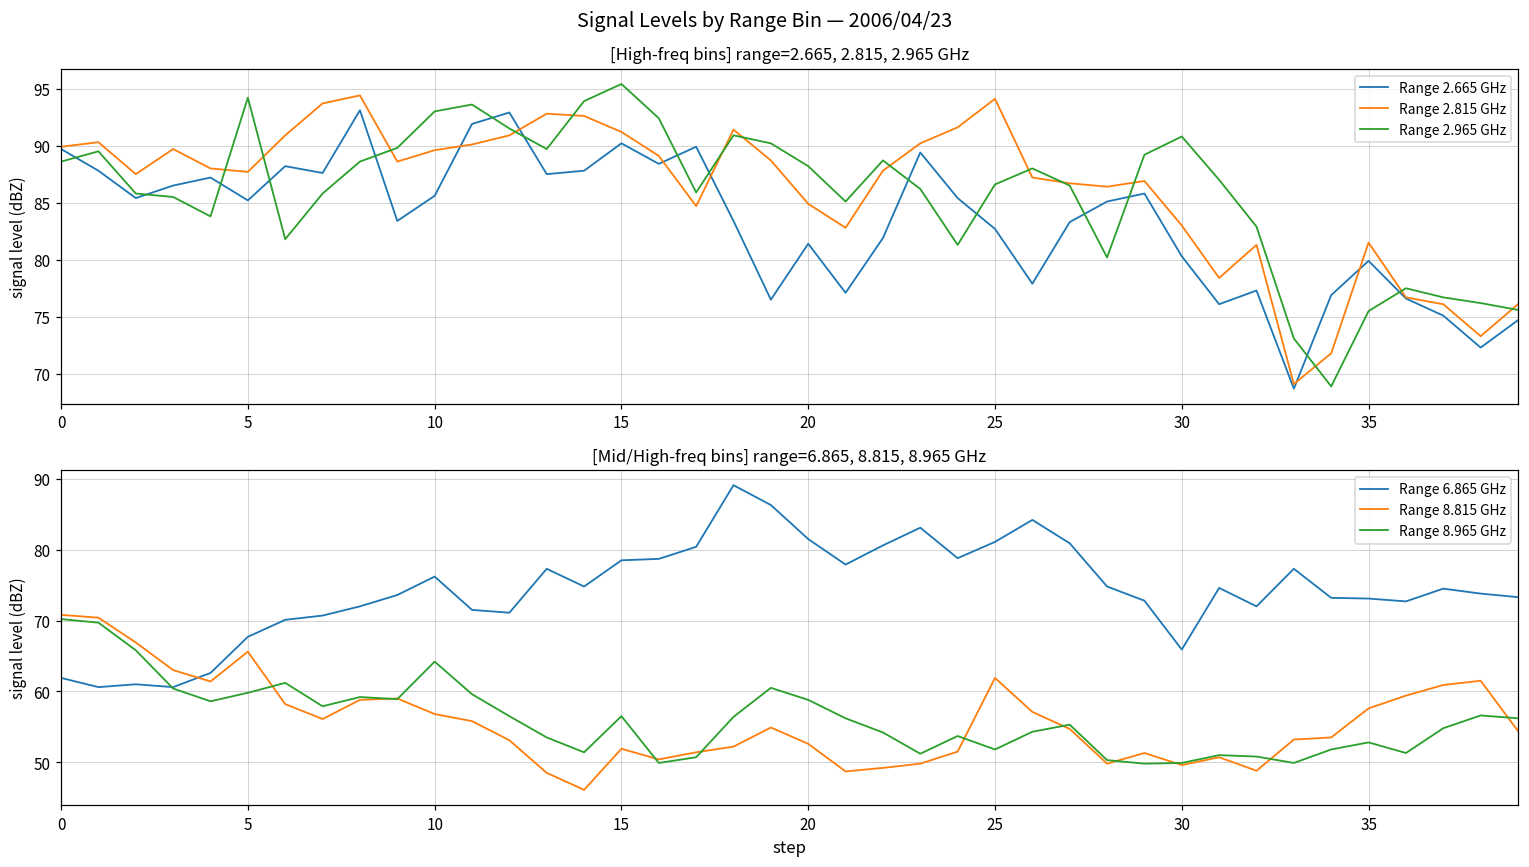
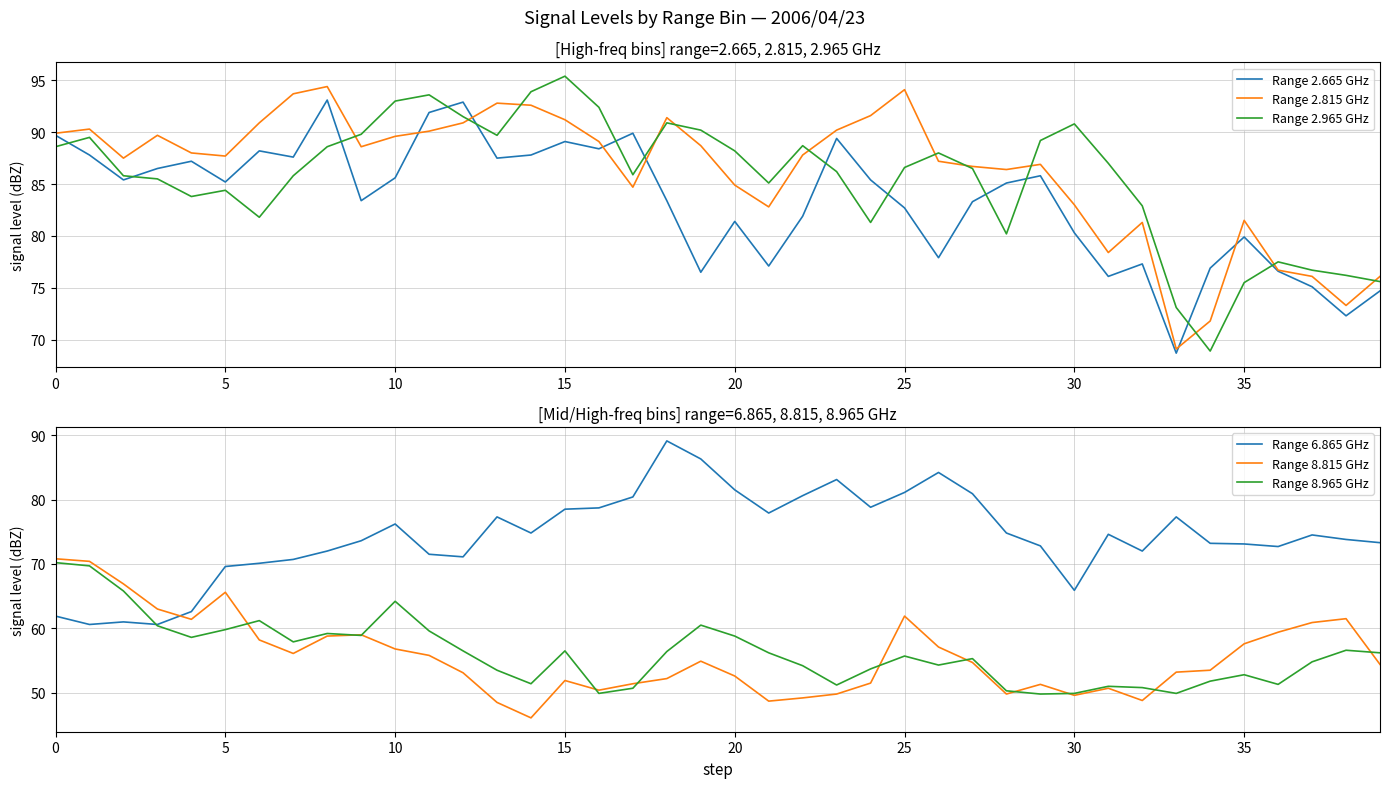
  {
    "[High-freq bins] range=2.665, 2.815, 2.965 GHz": {
      "Range 2.665 GHz": {
        "5": 85.2,
        "10": 85.6,
-       "15": 90.2,
+       "15": 89.1,
        "20": 81.4,
        "25": 82.7,
        "30": 80.3,
        "35": 79.9
      },
      "Range 2.815 GHz": {
        "5": 87.7,
        "10": 89.6,
        "15": 91.2,
        "20": 84.9,
        "25": 94.1,
        "30": 83.0,
        "35": 81.5
      },
      "Range 2.965 GHz": {
        "0": 88.6,
-       "5": 94.2,
+       "5": 84.4,
        "10": 93.0,
        "15": 95.4,
        "20": 88.2,
        "25": 86.6,
        "30": 90.8,
        "35": 75.5
      }
    },
    "[Mid/High-freq bins] range=6.865, 8.815, 8.965 GHz": {
      "Range 6.865 GHz": {
        "0": 62,
-       "5": 68,
+       "5": 70,
        "10": 76,
        "15": 79,
        "20": 82,
        "25": 81,
        "30": 66,
        "35": 73
      },
      "Range 8.815 GHz": {
        "0": 71,
        "5": 66,
        "10": 57,
        "15": 52,
        "20": 53,
        "25": 62,
        "35": 58
      },
      "Range 8.965 GHz": {
        "0": 70,
        "5": 60,
        "10": 64,
        "15": 57,
        "20": 59,
-       "25": 52,
+       "25": 56,
        "35": 53
      }
    }
  }
